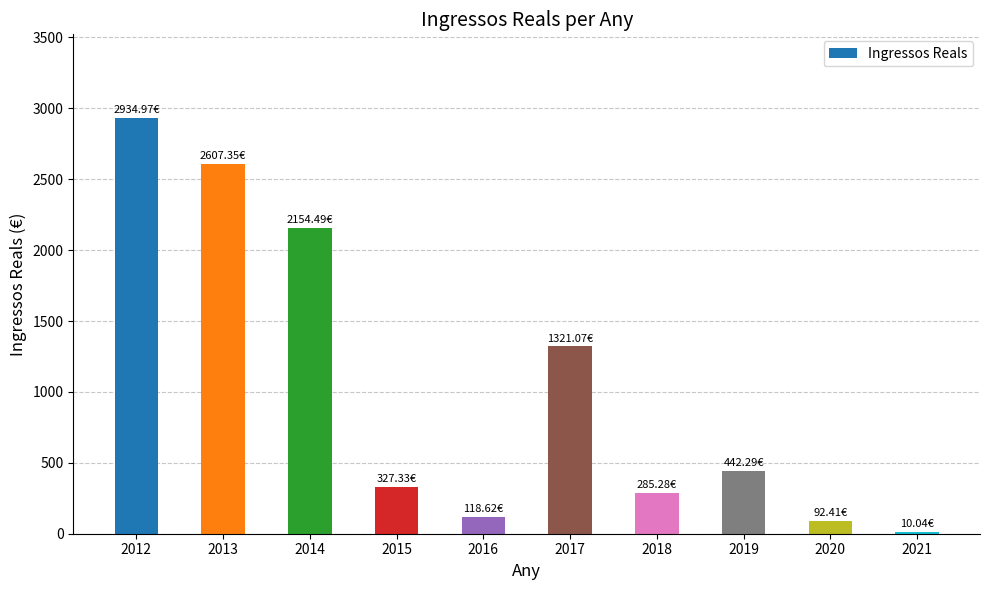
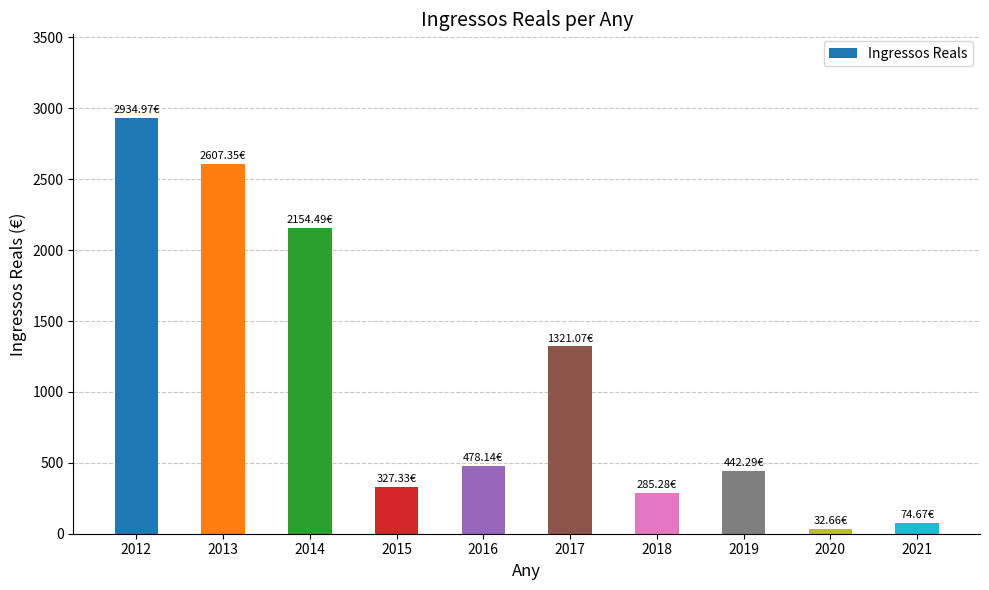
  {
    "2012": "2934.97€",
    "2013": "2607.35€",
    "2014": "2154.49€",
    "2015": "327.33€",
-   "2016": "118.62€",
+   "2016": "478.14€",
    "2017": "1321.07€",
    "2018": "285.28€",
    "2019": "442.29€",
-   "2020": "92.41€",
-   "2021": "10.04€"
+   "2020": "32.66€",
+   "2021": "74.67€"
  }
